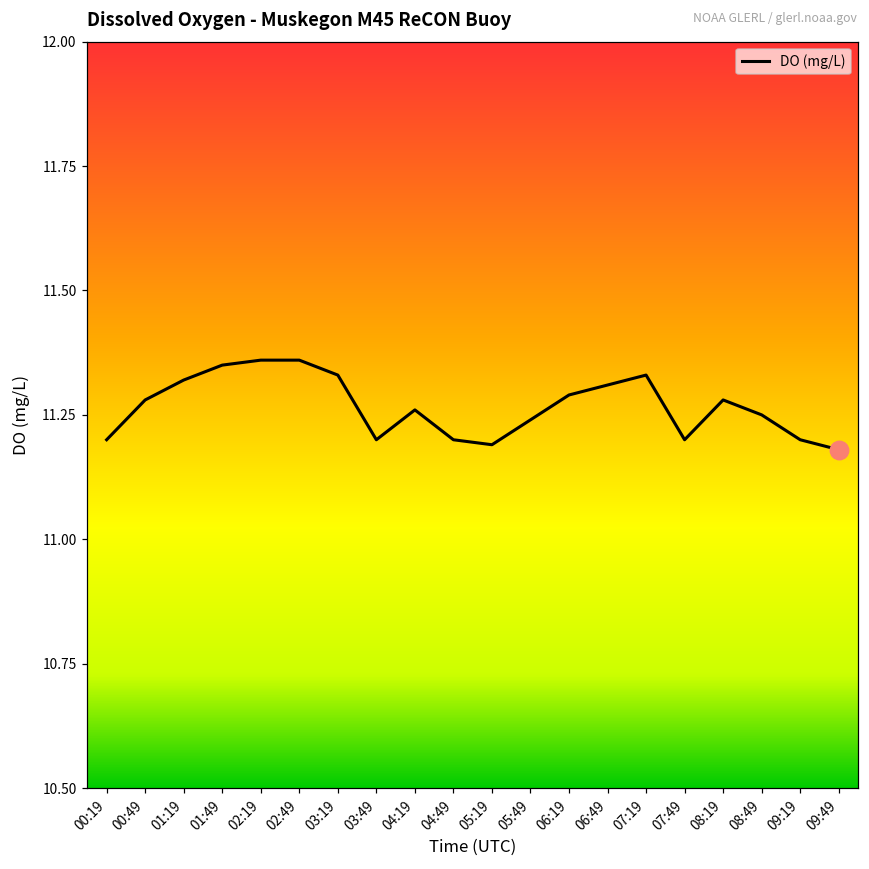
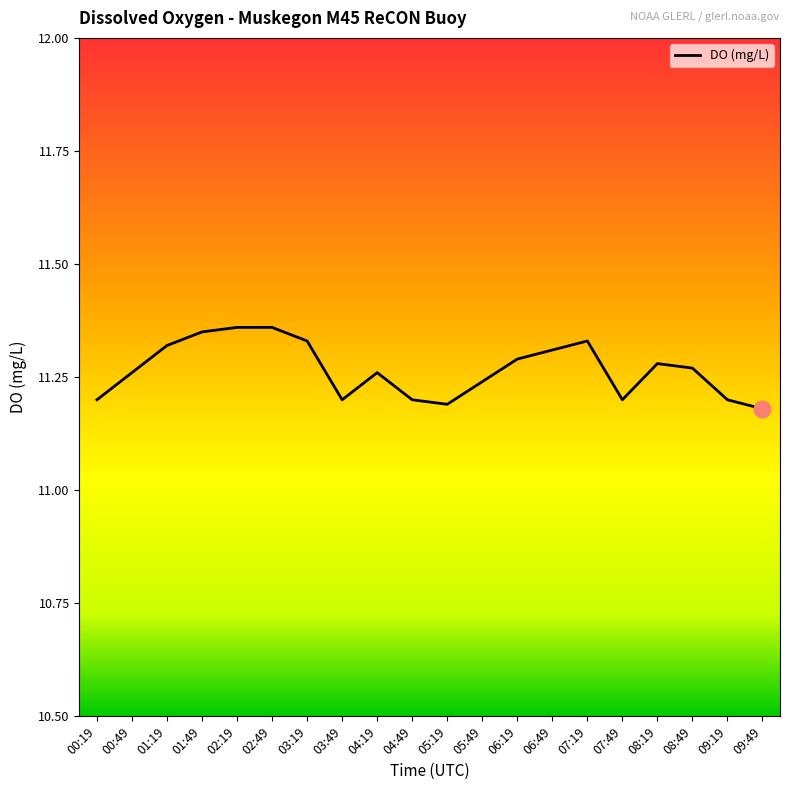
  {
    "DO (mg/L)": {
      "00:19": 11.20,
-     "00:49": 11.28,
+     "00:49": 11.26,
      "01:19": 11.32,
      "01:49": 11.35,
      "02:19": 11.36,
      "02:49": 11.36,
      "03:19": 11.33,
      "03:49": 11.20,
      "04:19": 11.26,
      "04:49": 11.20,
      "05:19": 11.19,
      "05:49": 11.24,
      "06:19": 11.29,
      "06:49": 11.31,
      "07:19": 11.33,
      "07:49": 11.20,
      "08:19": 11.28,
-     "08:49": 11.25,
+     "08:49": 11.27,
      "09:19": 11.20
    }
  }
